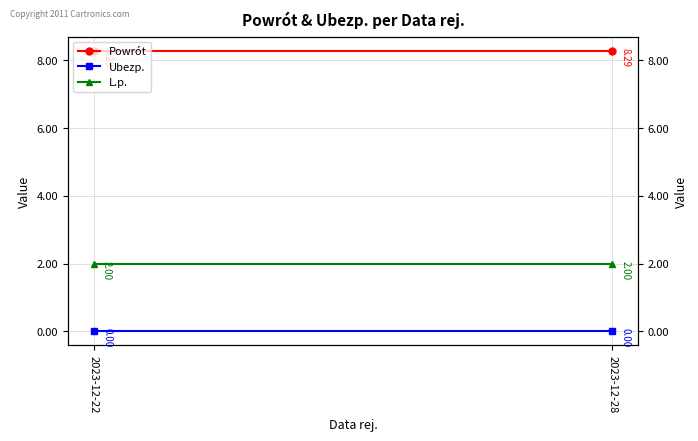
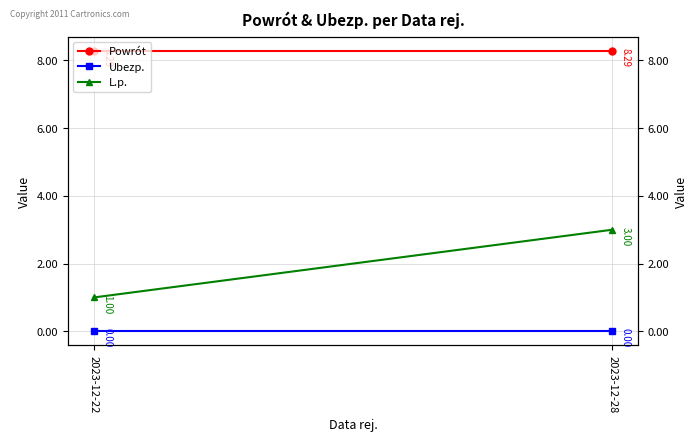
  {
    "Powrót": {
      "2023-12-28": 8.29
    },
    "Ubezp.": {
      "2023-12-22": 0.00,
      "2023-12-28": 0.00
    },
    "L.p.": {
-     "2023-12-22": 2.00,
-     "2023-12-28": 2.00
+     "2023-12-22": 1.00,
+     "2023-12-28": 3.00
    }
  }
